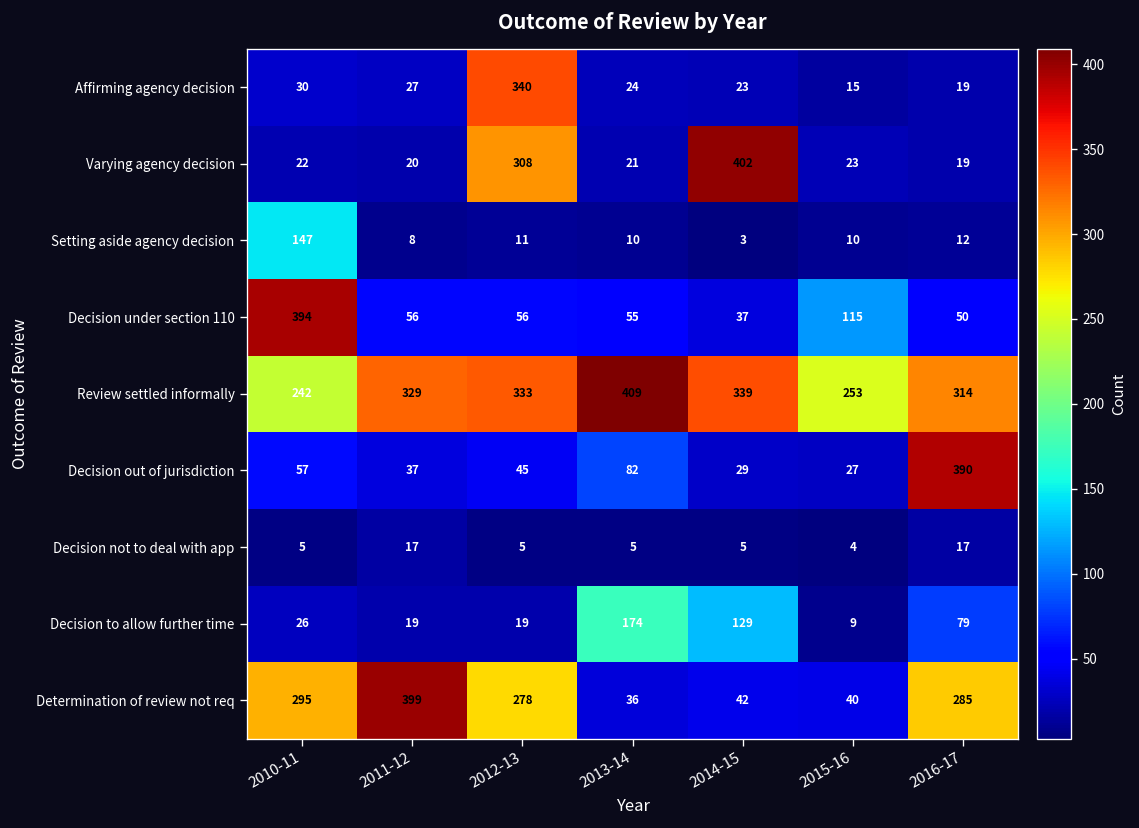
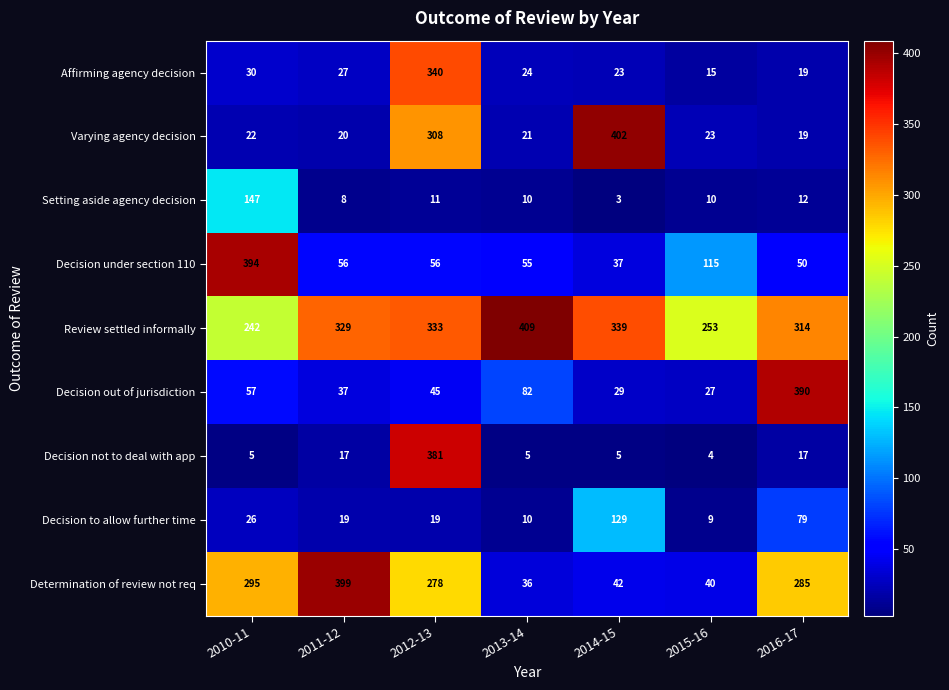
  {
    "Affirming agency decision": {
      "2010-11": 30,
      "2011-12": 27,
      "2012-13": 340,
      "2013-14": 24,
      "2014-15": 23,
      "2015-16": 15,
      "2016-17": 19
    },
    "Varying agency decision": {
      "2010-11": 22,
      "2011-12": 20,
      "2012-13": 308,
      "2013-14": 21,
      "2014-15": 402,
      "2015-16": 23,
      "2016-17": 19
    },
    "Setting aside agency decision": {
      "2010-11": 147,
      "2011-12": 8,
      "2012-13": 11,
      "2013-14": 10,
      "2014-15": 3,
      "2015-16": 10,
      "2016-17": 12
    },
    "Decision under section 110": {
      "2010-11": 394,
      "2011-12": 56,
      "2012-13": 56,
      "2013-14": 55,
      "2014-15": 37,
      "2015-16": 115,
      "2016-17": 50
    },
    "Review settled informally": {
      "2010-11": 242,
      "2011-12": 329,
      "2012-13": 333,
      "2013-14": 409,
      "2014-15": 339,
      "2015-16": 253,
      "2016-17": 314
    },
    "Decision out of jurisdiction": {
      "2010-11": 57,
      "2011-12": 37,
      "2012-13": 45,
      "2013-14": 82,
      "2014-15": 29,
      "2015-16": 27,
      "2016-17": 390
    },
    "Decision not to deal with app": {
      "2010-11": 5,
      "2011-12": 17,
-     "2012-13": 5,
+     "2012-13": 381,
      "2013-14": 5,
      "2014-15": 5,
      "2015-16": 4,
      "2016-17": 17
    },
    "Decision to allow further time": {
      "2010-11": 26,
      "2011-12": 19,
      "2012-13": 19,
-     "2013-14": 174,
+     "2013-14": 10,
      "2014-15": 129,
      "2015-16": 9,
      "2016-17": 79
    },
    "Determination of review not req": {
      "2010-11": 295,
      "2011-12": 399,
      "2012-13": 278,
      "2013-14": 36,
      "2014-15": 42,
      "2015-16": 40,
      "2016-17": 285
    }
  }
